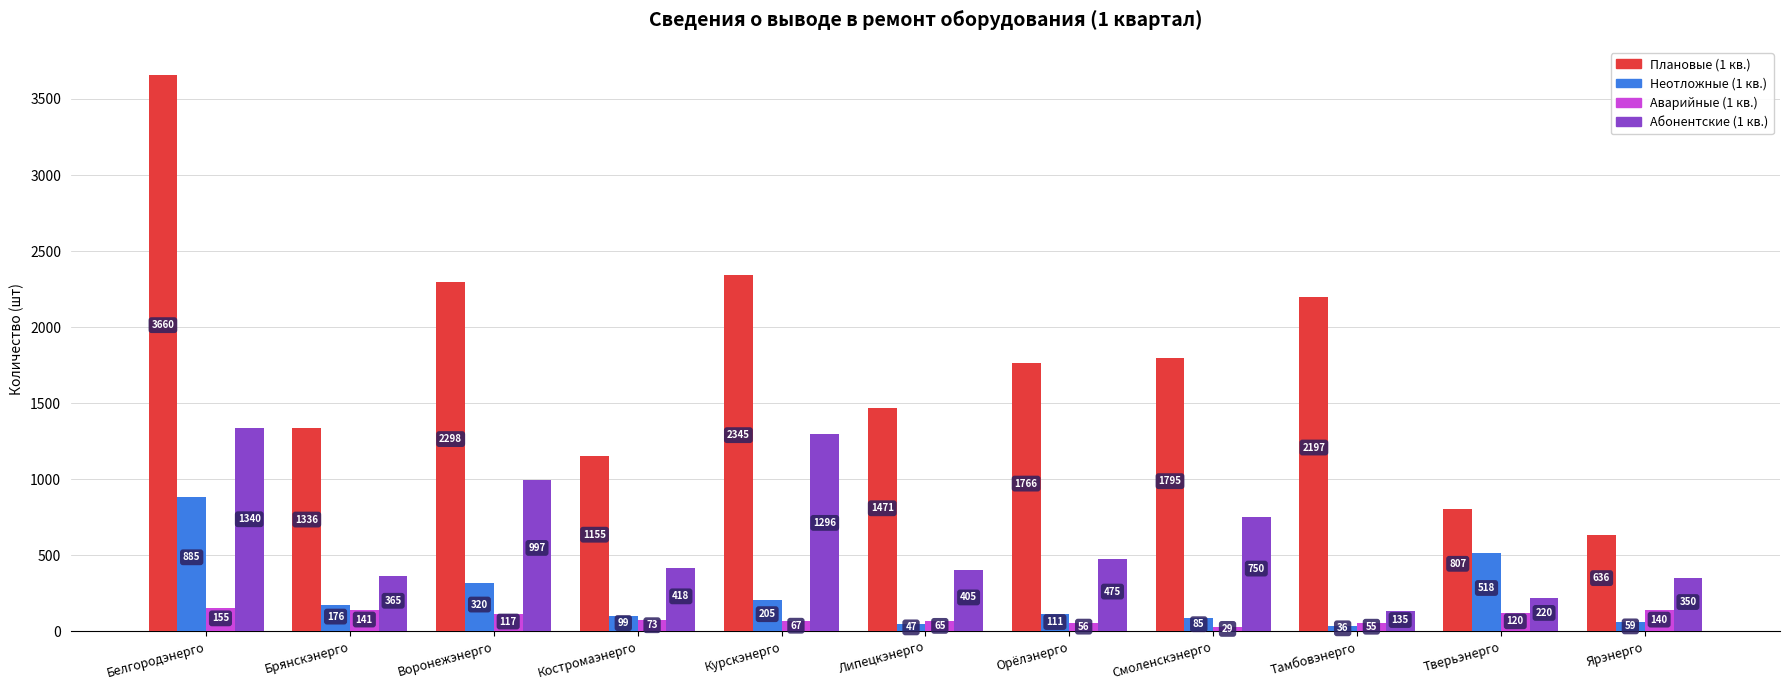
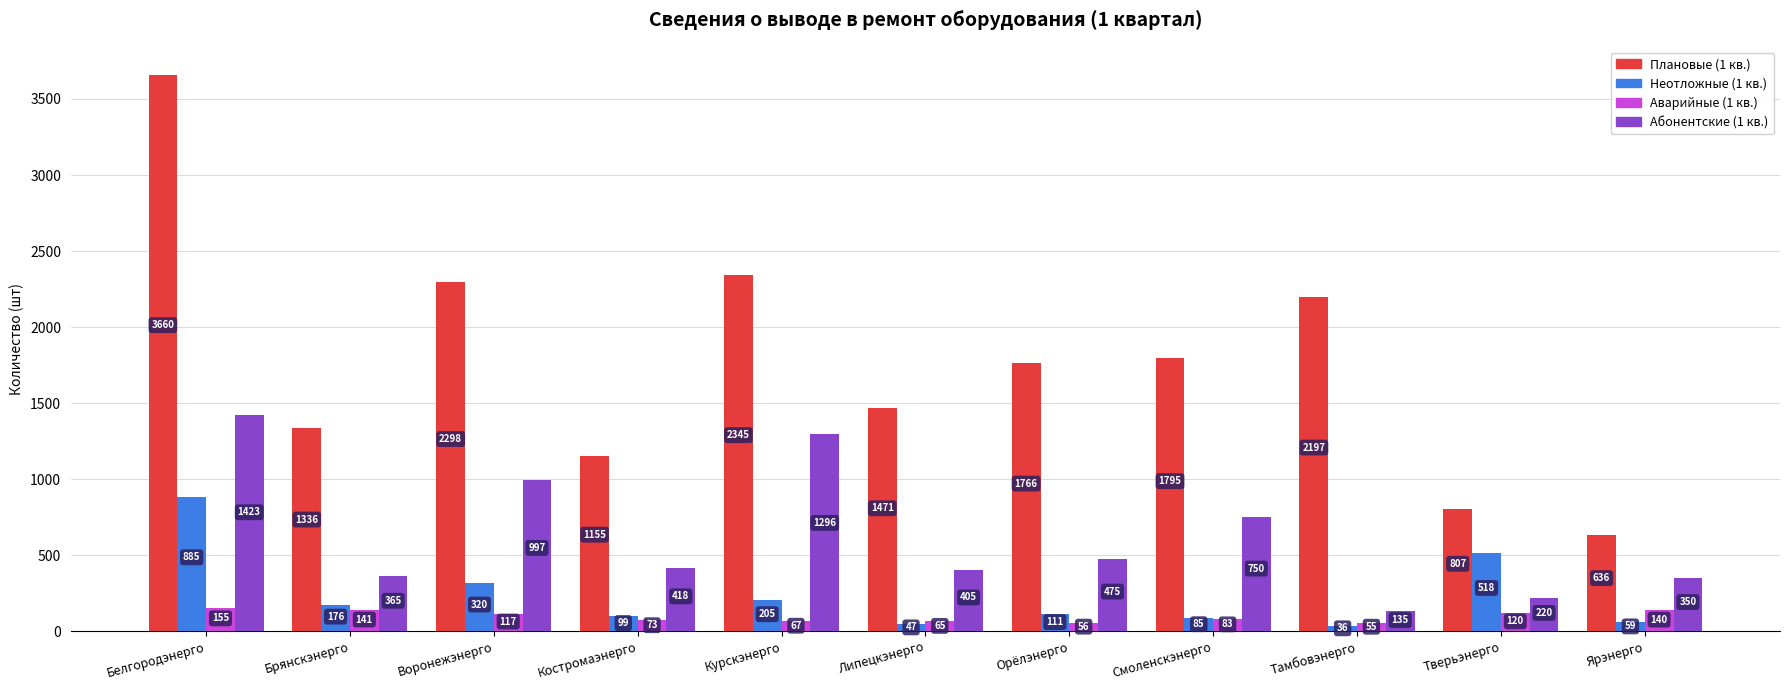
  {
    "Аварийные (1 кв.)": {
-     "Смоленскэнерго": 29
+     "Смоленскэнерго": 83
    },
    "Абонентские (1 кв.)": {
-     "Белгородэнерго": 1340
+     "Белгородэнерго": 1423
    }
  }
